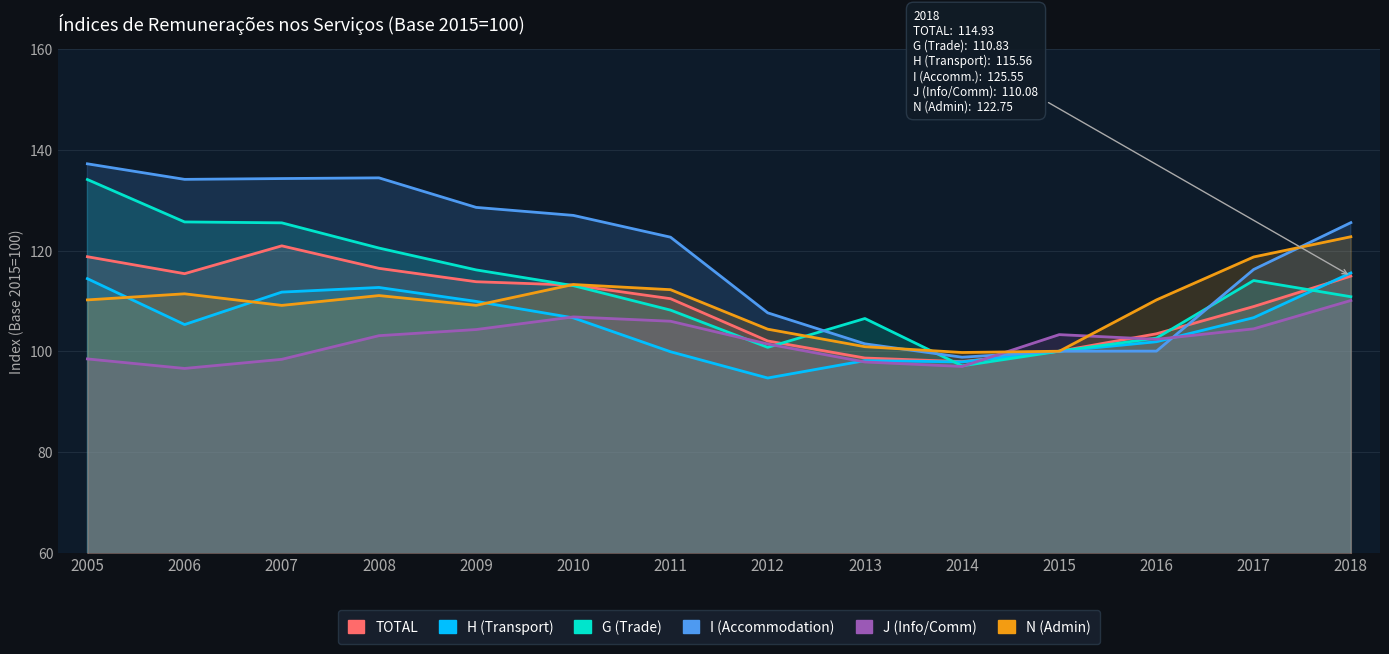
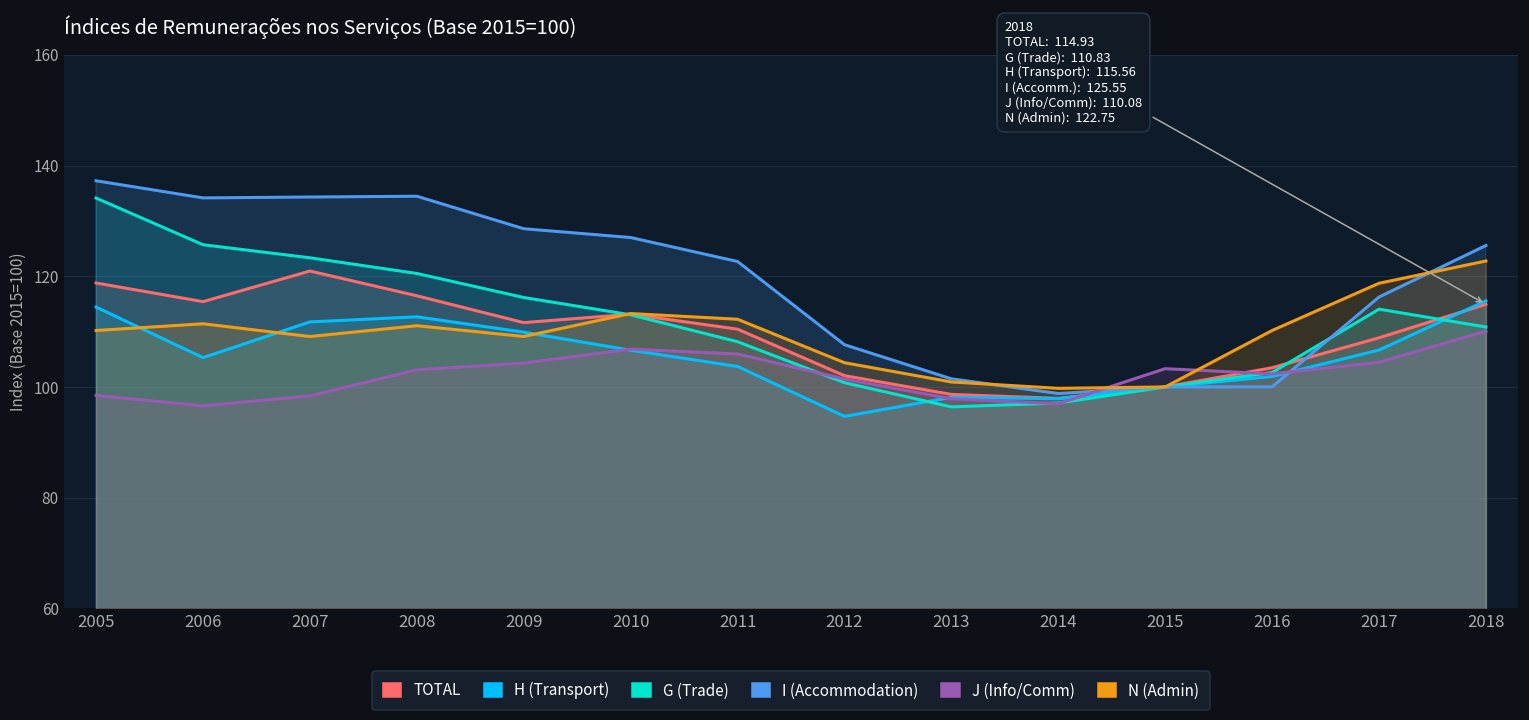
  {
    "TOTAL": {
      "2005": 119,
      "2006": 115,
      "2007": 121,
      "2008": 116,
-     "2009": 114,
+     "2009": 112,
      "2011": 110,
      "2012": 102,
      "2013": 99,
      "2016": 103,
      "2017": 109,
      "2018": 115
    },
    "H (Transport)": {
      "2005": 114,
      "2006": 105,
      "2007": 112,
      "2008": 113,
      "2009": 110,
-     "2011": 100,
+     "2011": 104,
      "2012": 95,
      "2017": 107,
      "2018": 116
    },
    "G (Trade)": {
      "2005": 134,
      "2006": 126,
-     "2007": 126,
+     "2007": 123,
      "2008": 121,
      "2009": 116,
      "2011": 108,
      "2012": 101,
-     "2013": 107,
+     "2013": 96,
      "2017": 114,
      "2018": 111
    },
    "I (Accommodation)": {
      "2005": 137,
      "2006": 134,
      "2007": 134,
      "2008": 134,
      "2009": 129,
      "2010": 127,
      "2011": 123,
      "2012": 108,
      "2013": 101,
      "2014": 99,
      "2016": 100,
      "2018": 126
    },
    "J (Info/Comm)": {
      "2005": 98,
      "2006": 97,
      "2007": 98,
      "2008": 103,
      "2009": 104,
      "2011": 106,
      "2012": 101,
      "2015": 103,
      "2017": 104,
      "2018": 110
    },
    "N (Admin)": {
      "2005": 110,
      "2006": 111,
      "2007": 109,
      "2008": 111,
      "2009": 109,
      "2011": 112,
      "2012": 104,
      "2013": 101,
      "2014": 100,
      "2016": 110,
      "2018": 123
    }
  }
